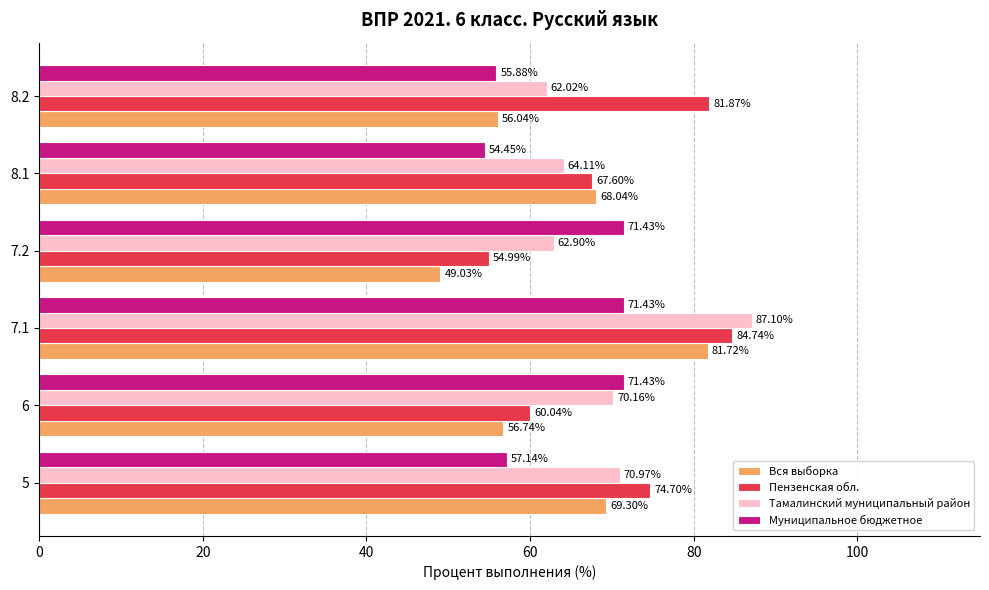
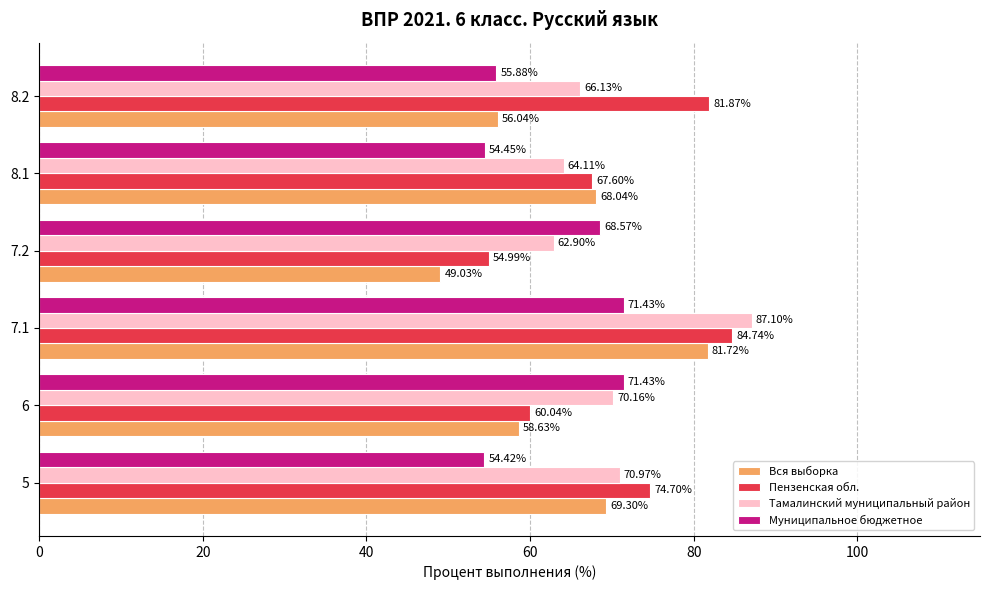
  {
    "Вся выборка": {
      "8.2": "56.04%",
      "8.1": "68.04%",
      "7.2": "49.03%",
      "7.1": "81.72%",
-     "6": "56.74%",
+     "6": "58.63%",
      "5": "69.30%"
    },
    "Пензенская обл.": {
      "8.2": "81.87%",
      "8.1": "67.60%",
      "7.2": "54.99%",
      "7.1": "84.74%",
      "6": "60.04%",
      "5": "74.70%"
    },
    "Тамалинский муниципальный район": {
-     "8.2": "62.02%",
+     "8.2": "66.13%",
      "8.1": "64.11%",
      "7.2": "62.90%",
      "7.1": "87.10%",
      "6": "70.16%",
      "5": "70.97%"
    },
    "Муниципальное бюджетное": {
      "8.2": "55.88%",
      "8.1": "54.45%",
-     "7.2": "71.43%",
+     "7.2": "68.57%",
      "7.1": "71.43%",
      "6": "71.43%",
-     "5": "57.14%"
+     "5": "54.42%"
    }
  }
